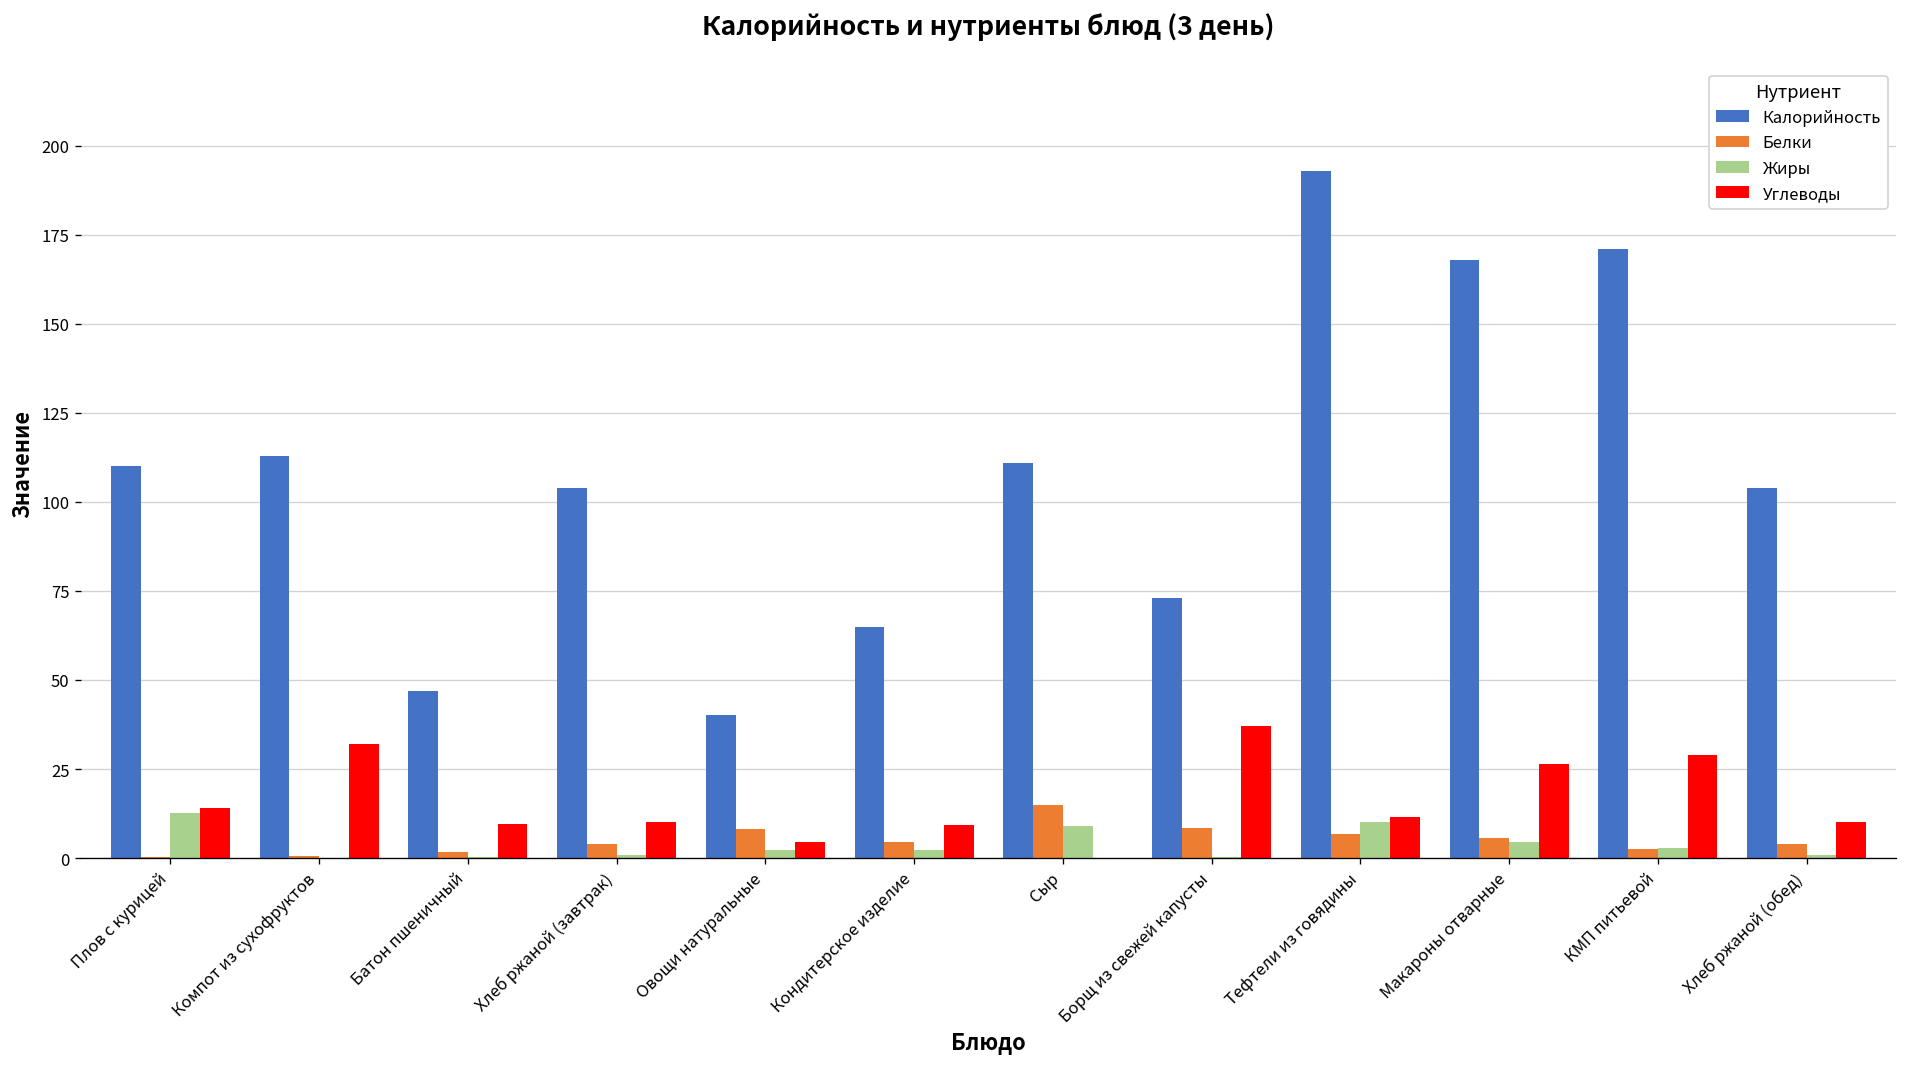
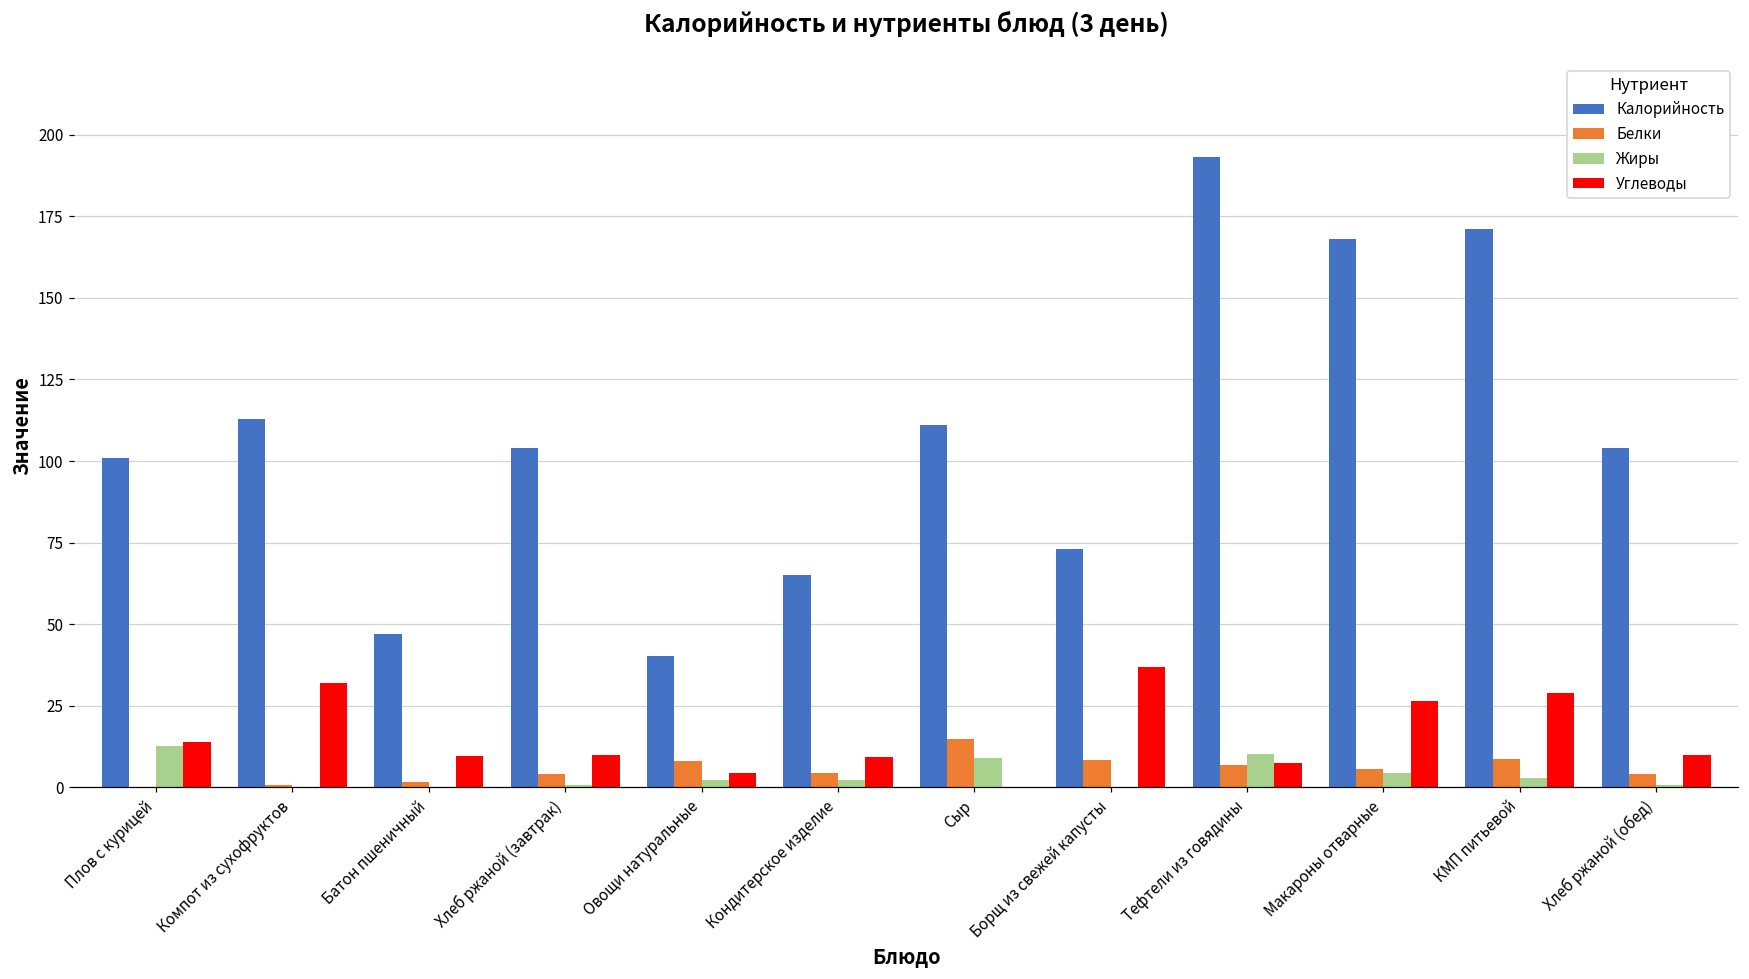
  {
    "Калорийность": {
-     "Плов с курицей": 110,
+     "Плов с курицей": 101,
      "Компот из сухофруктов": 113,
      "Батон пшеничный": 47,
      "Хлеб ржаной (завтрак)": 104,
      "Овощи натуральные": 40,
      "Кондитерское изделие": 65,
      "Сыр": 111,
      "Борщ из свежей капусты": 73,
      "Тефтели из говядины": 193,
      "Макароны отварные": 168,
      "КМП питьевой": 171,
      "Хлеб ржаной (обед)": 104
    },
    "Белки": {
      "Батон пшеничный": 2,
      "Хлеб ржаной (завтрак)": 4,
      "Овощи натуральные": 8,
      "Кондитерское изделие": 5,
      "Сыр": 15,
      "Борщ из свежей капусты": 8,
      "Тефтели из говядины": 7,
      "Макароны отварные": 6,
-     "КМП питьевой": 3,
+     "КМП питьевой": 9,
      "Хлеб ржаной (обед)": 4
    },
    "Жиры": {
      "Плов с курицей": 13,
      "Овощи натуральные": 2,
      "Кондитерское изделие": 2,
      "Сыр": 9,
      "Тефтели из говядины": 10,
      "Макароны отварные": 5,
      "КМП питьевой": 3
    },
    "Углеводы": {
      "Плов с курицей": 14,
      "Компот из сухофруктов": 32,
      "Батон пшеничный": 10,
      "Хлеб ржаной (завтрак)": 10,
      "Овощи натуральные": 4,
      "Кондитерское изделие": 9,
      "Сыр": 0,
      "Борщ из свежей капусты": 37,
-     "Тефтели из говядины": 12,
+     "Тефтели из говядины": 8,
      "Макароны отварные": 26,
      "КМП питьевой": 29,
      "Хлеб ржаной (обед)": 10
    }
  }
